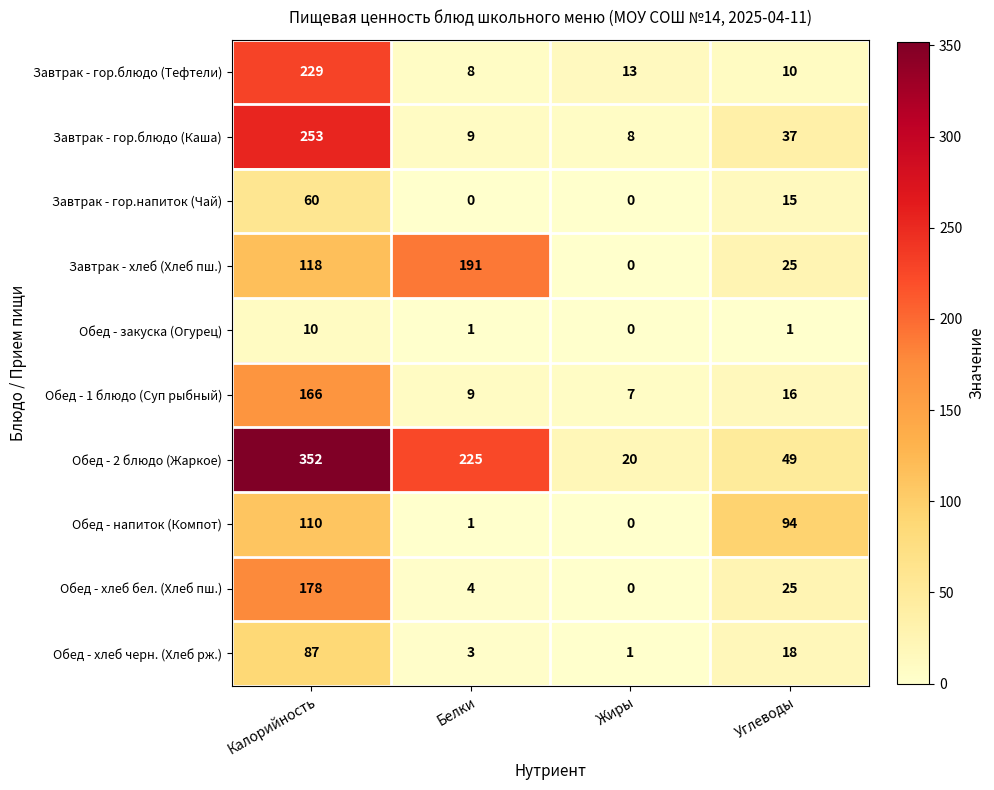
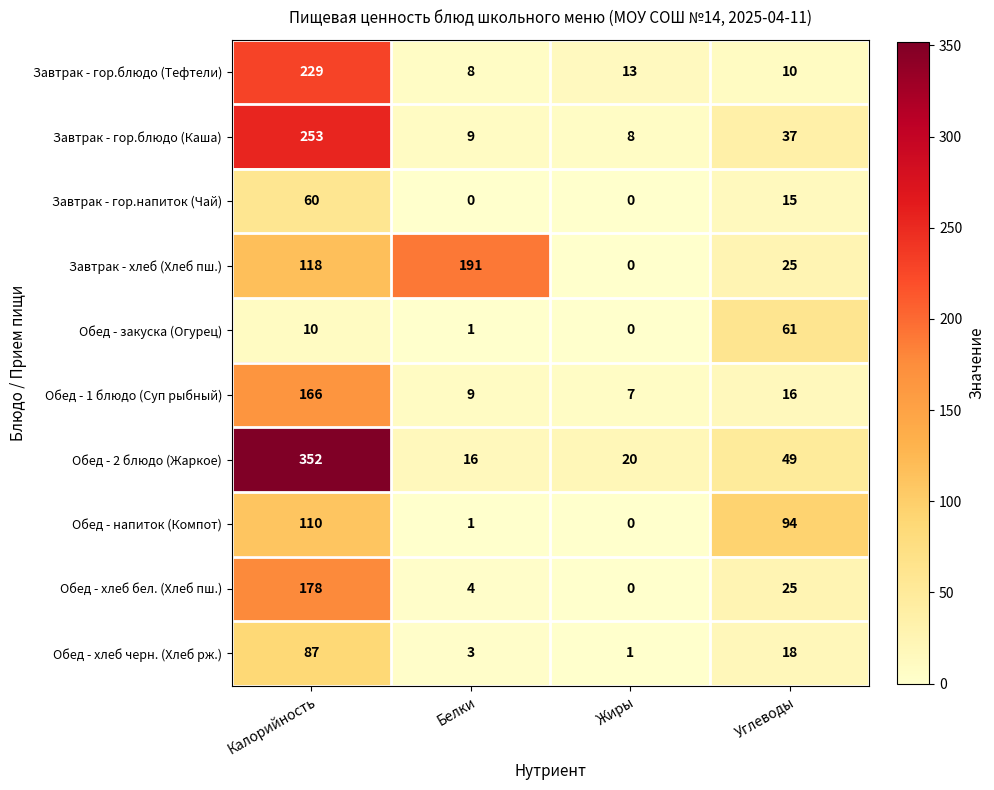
  {
    "Завтрак - гор.блюдо (Тефтели)": {
      "Калорийность": 229,
      "Белки": 8,
      "Жиры": 13,
      "Углеводы": 10
    },
    "Завтрак - гор.блюдо (Каша)": {
      "Калорийность": 253,
      "Белки": 9,
      "Жиры": 8,
      "Углеводы": 37
    },
    "Завтрак - гор.напиток (Чай)": {
      "Калорийность": 60,
      "Белки": 0,
      "Жиры": 0,
      "Углеводы": 15
    },
    "Завтрак - хлеб (Хлеб пш.)": {
      "Калорийность": 118,
      "Белки": 191,
      "Жиры": 0,
      "Углеводы": 25
    },
    "Обед - закуска (Огурец)": {
      "Калорийность": 10,
      "Белки": 1,
      "Жиры": 0,
-     "Углеводы": 1
+     "Углеводы": 61
    },
    "Обед - 1 блюдо (Суп рыбный)": {
      "Калорийность": 166,
      "Белки": 9,
      "Жиры": 7,
      "Углеводы": 16
    },
    "Обед - 2 блюдо (Жаркое)": {
      "Калорийность": 352,
-     "Белки": 225,
+     "Белки": 16,
      "Жиры": 20,
      "Углеводы": 49
    },
    "Обед - напиток (Компот)": {
      "Калорийность": 110,
      "Белки": 1,
      "Жиры": 0,
      "Углеводы": 94
    },
    "Обед - хлеб бел. (Хлеб пш.)": {
      "Калорийность": 178,
      "Белки": 4,
      "Жиры": 0,
      "Углеводы": 25
    },
    "Обед - хлеб черн. (Хлеб рж.)": {
      "Калорийность": 87,
      "Белки": 3,
      "Жиры": 1,
      "Углеводы": 18
    }
  }
